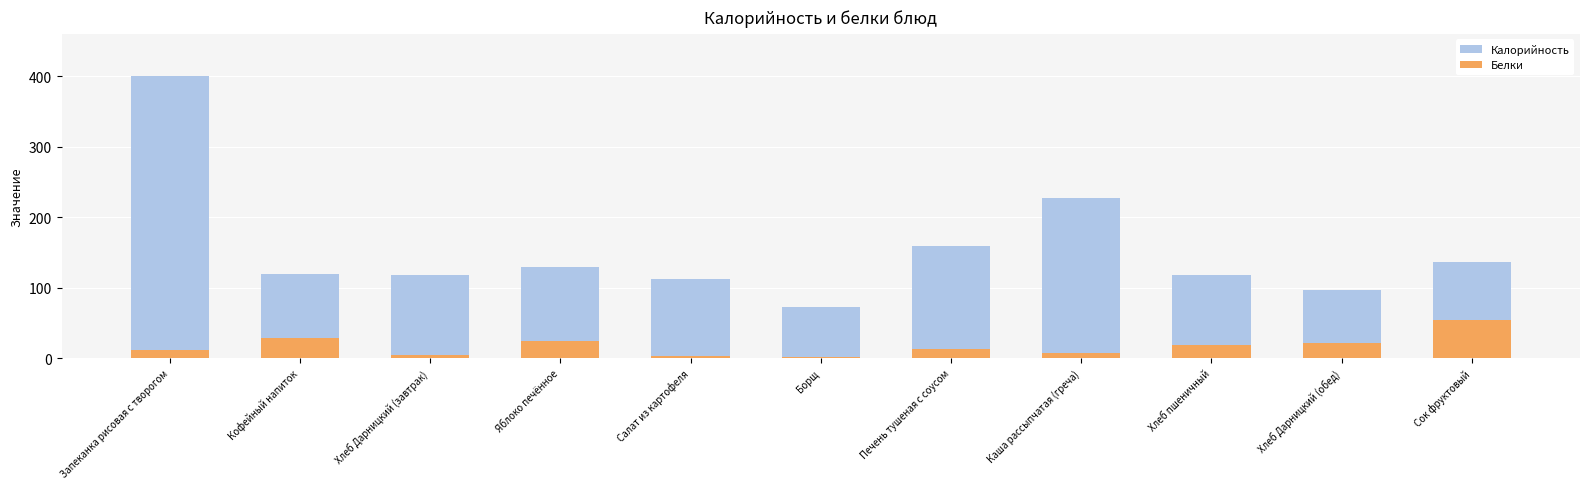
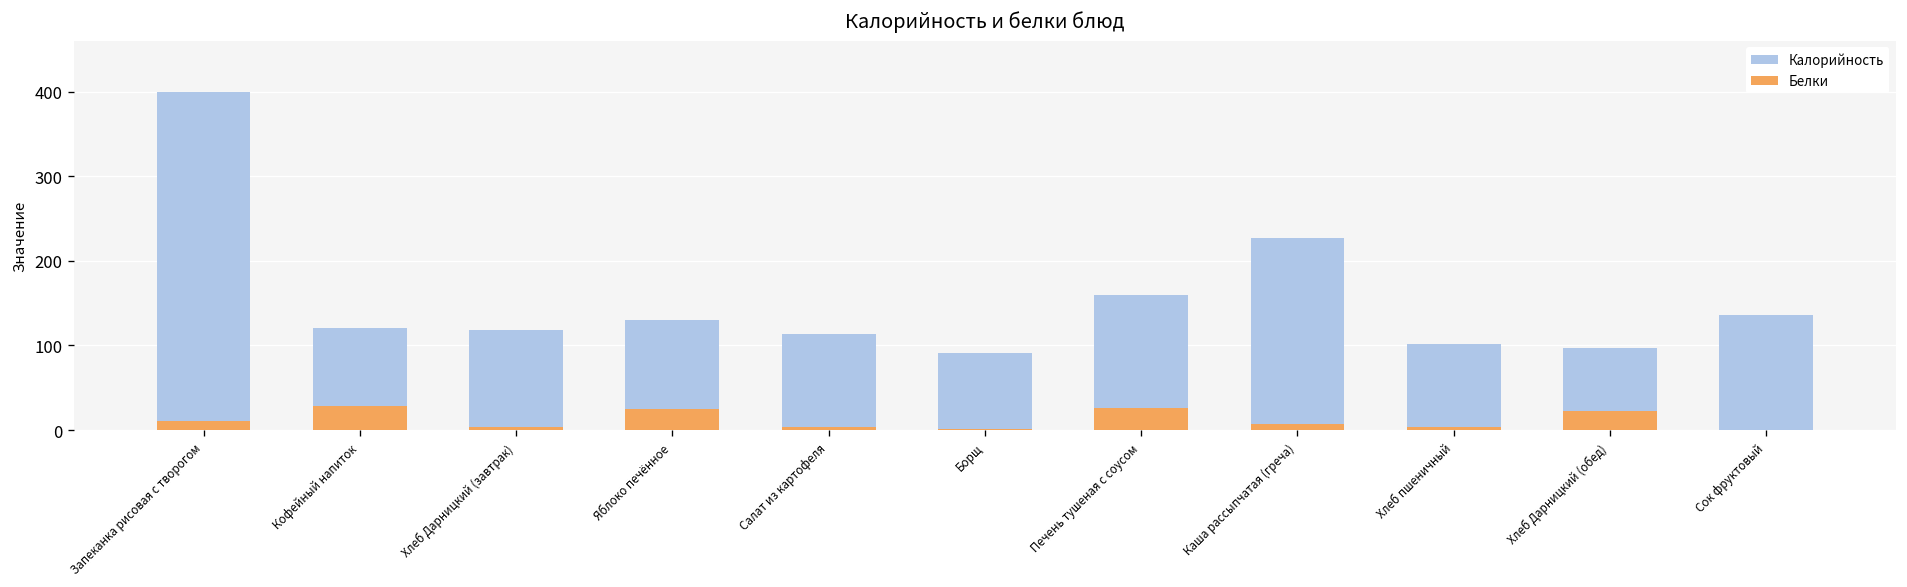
  {
    "Калорийность": {
      "Запеканка рисовая с творогом": 400,
      "Кофейный напиток": 120,
      "Хлеб Дарницкий (завтрак)": 120,
      "Яблоко печённое": 130,
      "Салат из картофеля": 110,
-     "Борщ": 70,
+     "Борщ": 90,
      "Печень тушеная с соусом": 160,
      "Каша рассыпчатая (греча)": 230,
-     "Хлеб пшеничный": 120,
+     "Хлеб пшеничный": 100,
      "Хлеб Дарницкий (обед)": 100,
      "Сок фруктовый": 140
    },
    "Белки": {
-     "Печень тушеная с соусом": 10,
-     "Хлеб пшеничный": 20,
-     "Сок фруктовый": 50
+     "Печень тушеная с соусом": 30,
+     "Хлеб пшеничный": 0,
+     "Сок фруктовый": 0
    }
  }
